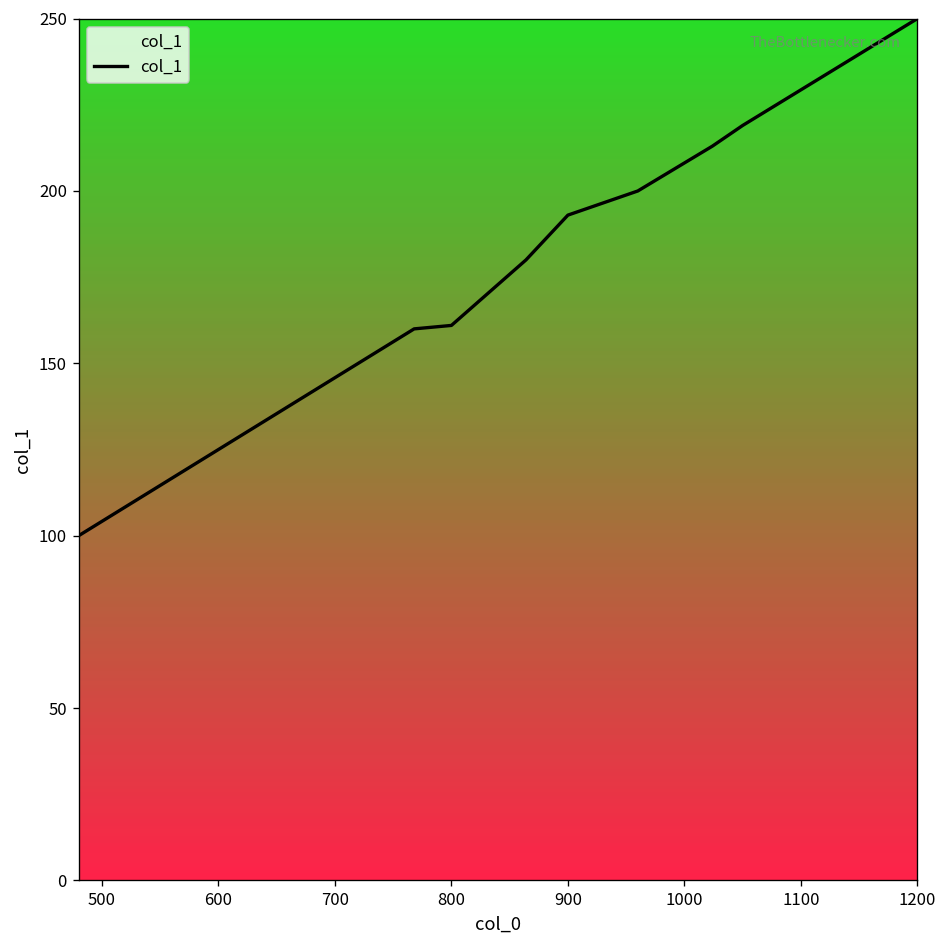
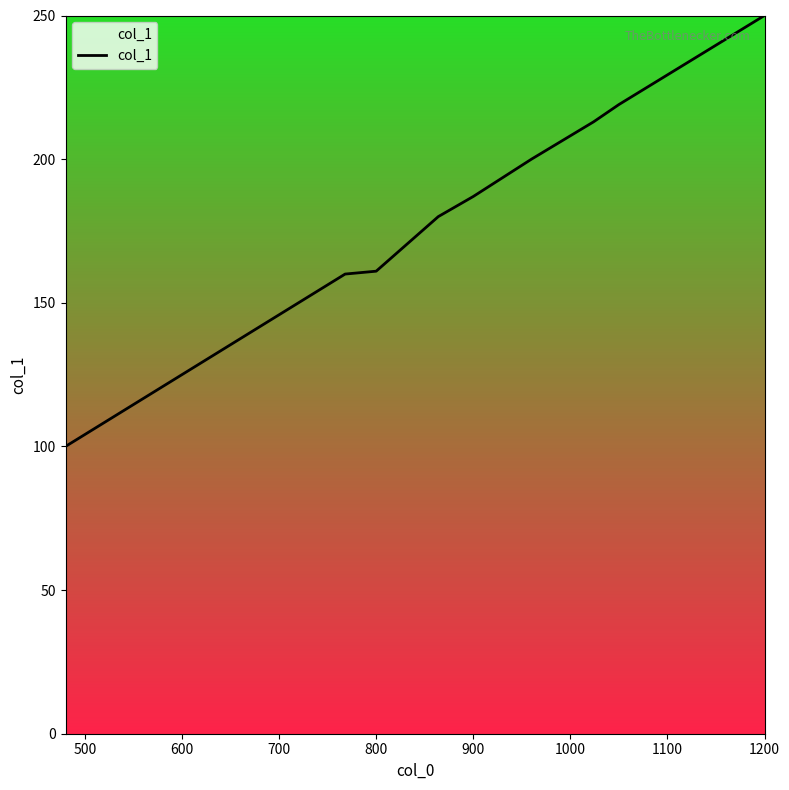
  {
    "600": 125,
    "800": 161,
-   "900": 193,
+   "900": 187,
    "1200": 250
  }
